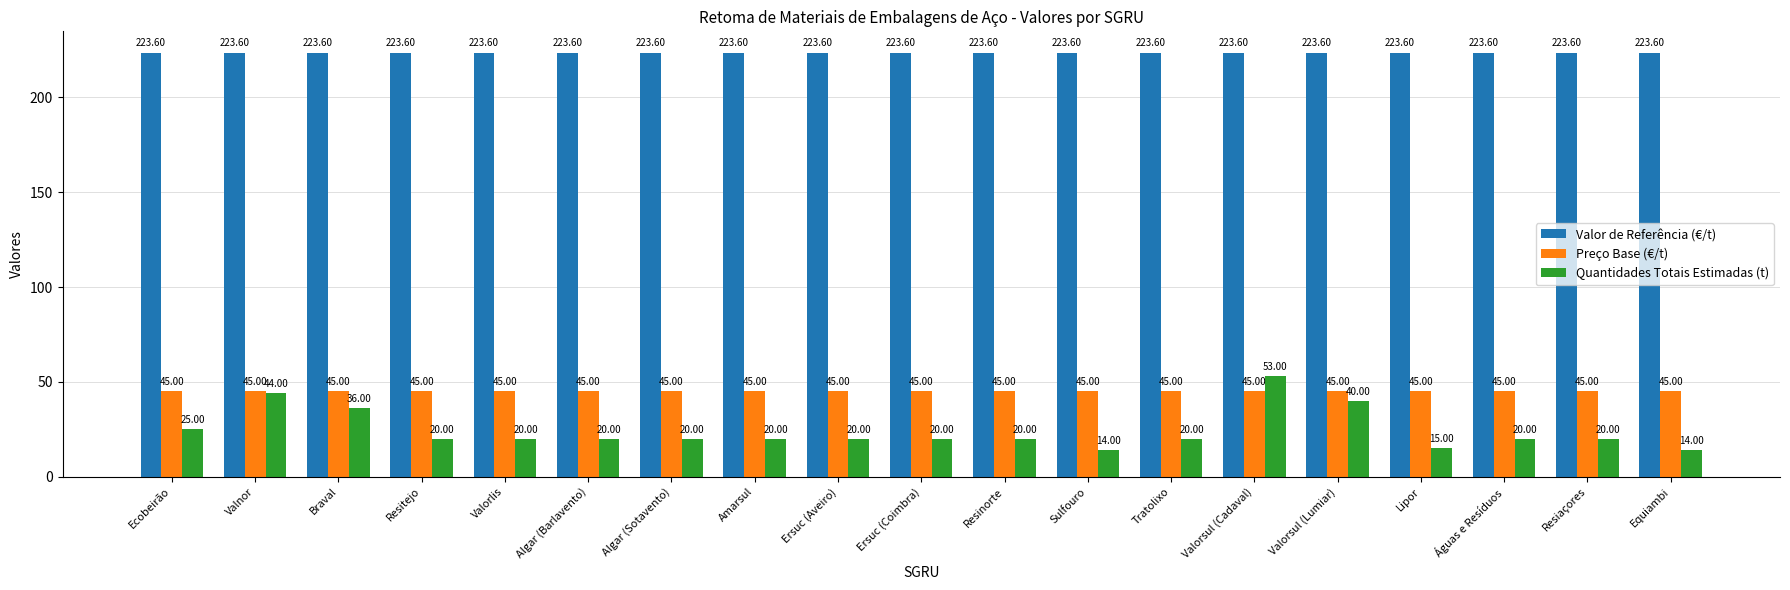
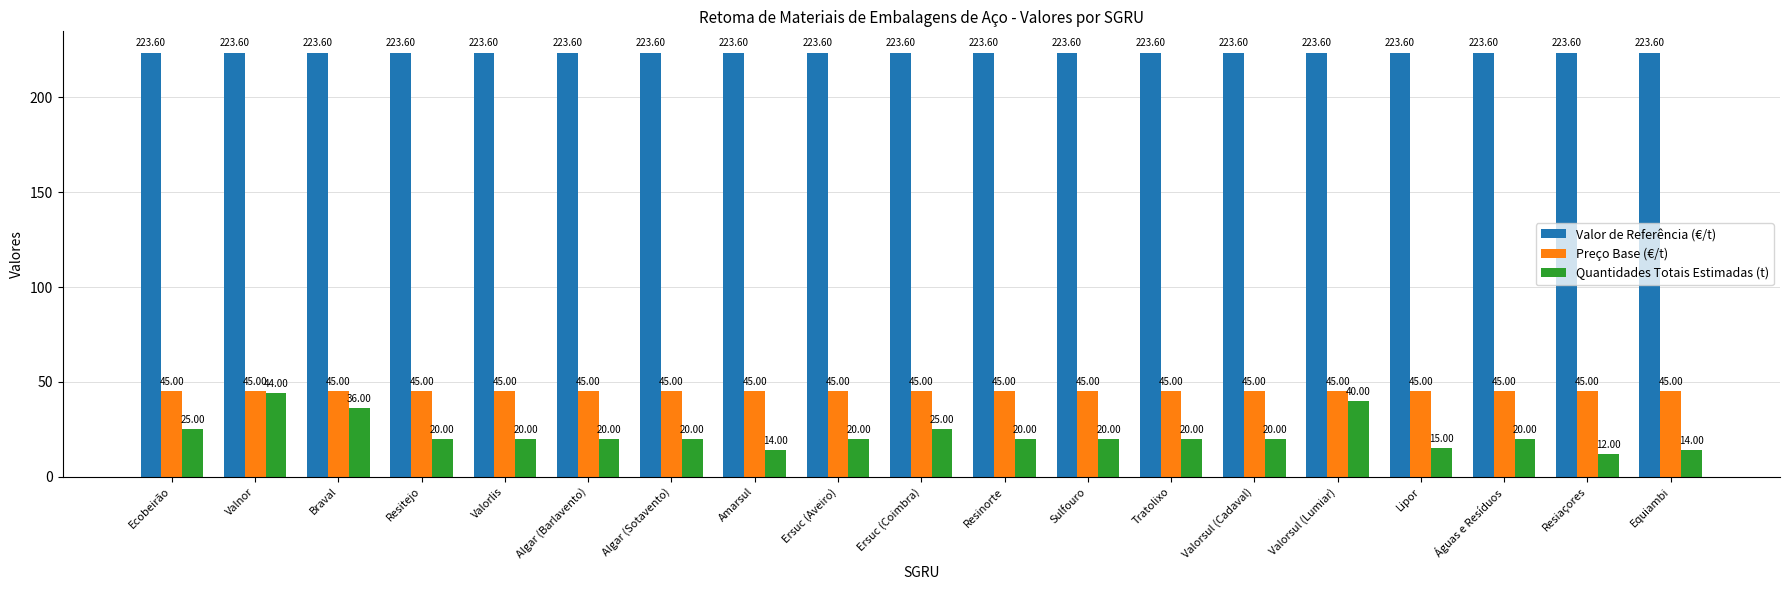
  {
    "Valor de Referência (€/t)": {
      "Ecobeirão": 223.60,
      "Valnor": 223.60,
      "Braval": 223.60,
      "Resitejo": 223.60,
      "Valorlis": 223.60,
      "Algar (Barlavento)": 223.60,
      "Algar (Sotavento)": 223.60,
      "Amarsul": 223.60,
      "Ersuc (Aveiro)": 223.60,
      "Ersuc (Coimbra)": 223.60,
      "Resinorte": 223.60,
      "Sulfouro": 223.60,
      "Tratolixo": 223.60,
      "Valorsul (Cadaval)": 223.60,
      "Valorsul (Lumiar)": 223.60,
      "Lipor": 223.60,
      "Águas e Resíduos": 223.60,
      "Resiaçores": 223.60,
      "Equiambi": 223.60
    },
    "Preço Base (€/t)": {
      "Ecobeirão": 45.00,
      "Valnor": 45.00,
      "Braval": 45.00,
      "Resitejo": 45.00,
      "Valorlis": 45.00,
      "Algar (Barlavento)": 45.00,
      "Algar (Sotavento)": 45.00,
      "Amarsul": 45.00,
      "Ersuc (Aveiro)": 45.00,
      "Ersuc (Coimbra)": 45.00,
      "Resinorte": 45.00,
      "Sulfouro": 45.00,
      "Tratolixo": 45.00,
      "Valorsul (Cadaval)": 45.00,
      "Valorsul (Lumiar)": 45.00,
      "Lipor": 45.00,
      "Águas e Resíduos": 45.00,
      "Resiaçores": 45.00,
      "Equiambi": 45.00
    },
    "Quantidades Totais Estimadas (t)": {
      "Ecobeirão": 25.00,
      "Valnor": 44.00,
      "Braval": 36.00,
      "Resitejo": 20.00,
      "Valorlis": 20.00,
      "Algar (Barlavento)": 20.00,
      "Algar (Sotavento)": 20.00,
-     "Amarsul": 20.00,
+     "Amarsul": 14.00,
      "Ersuc (Aveiro)": 20.00,
-     "Ersuc (Coimbra)": 20.00,
+     "Ersuc (Coimbra)": 25.00,
      "Resinorte": 20.00,
-     "Sulfouro": 14.00,
+     "Sulfouro": 20.00,
      "Tratolixo": 20.00,
-     "Valorsul (Cadaval)": 53.00,
+     "Valorsul (Cadaval)": 20.00,
      "Valorsul (Lumiar)": 40.00,
      "Lipor": 15.00,
      "Águas e Resíduos": 20.00,
-     "Resiaçores": 20.00,
+     "Resiaçores": 12.00,
      "Equiambi": 14.00
    }
  }
